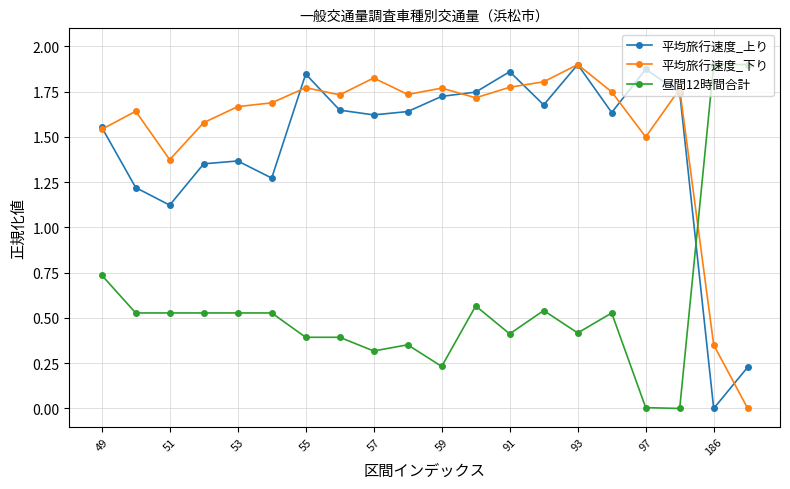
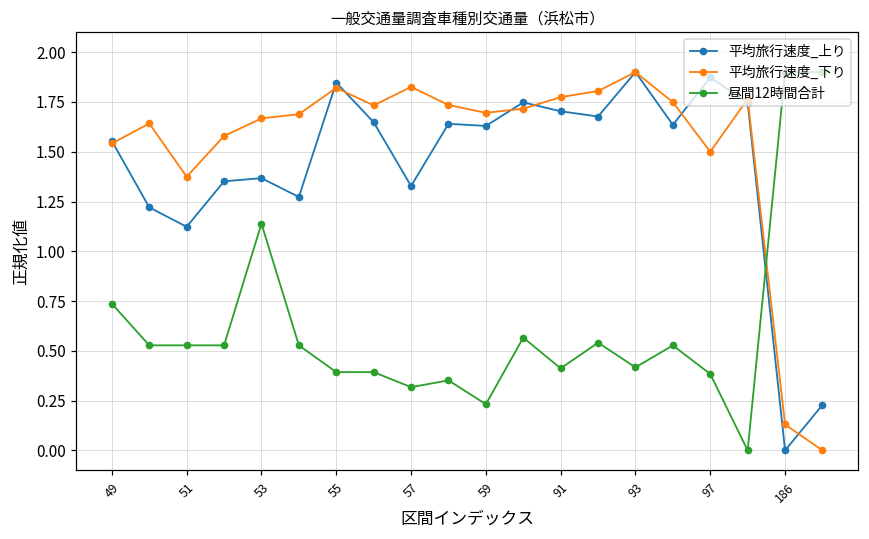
  {
    "平均旅行速度_上り": {
      "51": 1.12,
      "53": 1.37,
      "55": 1.85,
-     "57": 1.62,
-     "59": 1.72,
-     "91": 1.86,
+     "57": 1.33,
+     "59": 1.63,
+     "91": 1.70,
      "186": 0.00
    },
    "平均旅行速度_下り": {
      "51": 1.37,
      "53": 1.67,
-     "55": 1.77,
+     "55": 1.82,
      "57": 1.83,
-     "59": 1.77,
+     "59": 1.70,
      "91": 1.77,
      "97": 1.50,
-     "186": 0.35
+     "186": 0.13
    },
    "昼間12時間合計": {
      "49": 0.74,
      "51": 0.53,
-     "53": 0.53,
+     "53": 1.14,
      "55": 0.39,
      "57": 0.32,
      "59": 0.23,
      "91": 0.41,
      "93": 0.42,
-     "97": 0.00
+     "97": 0.38
    }
  }
